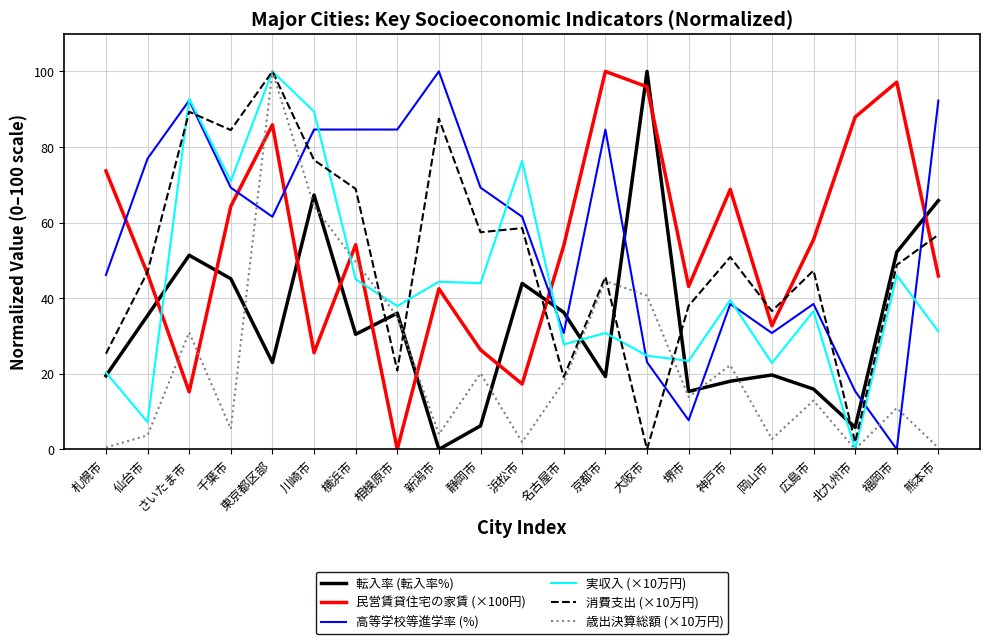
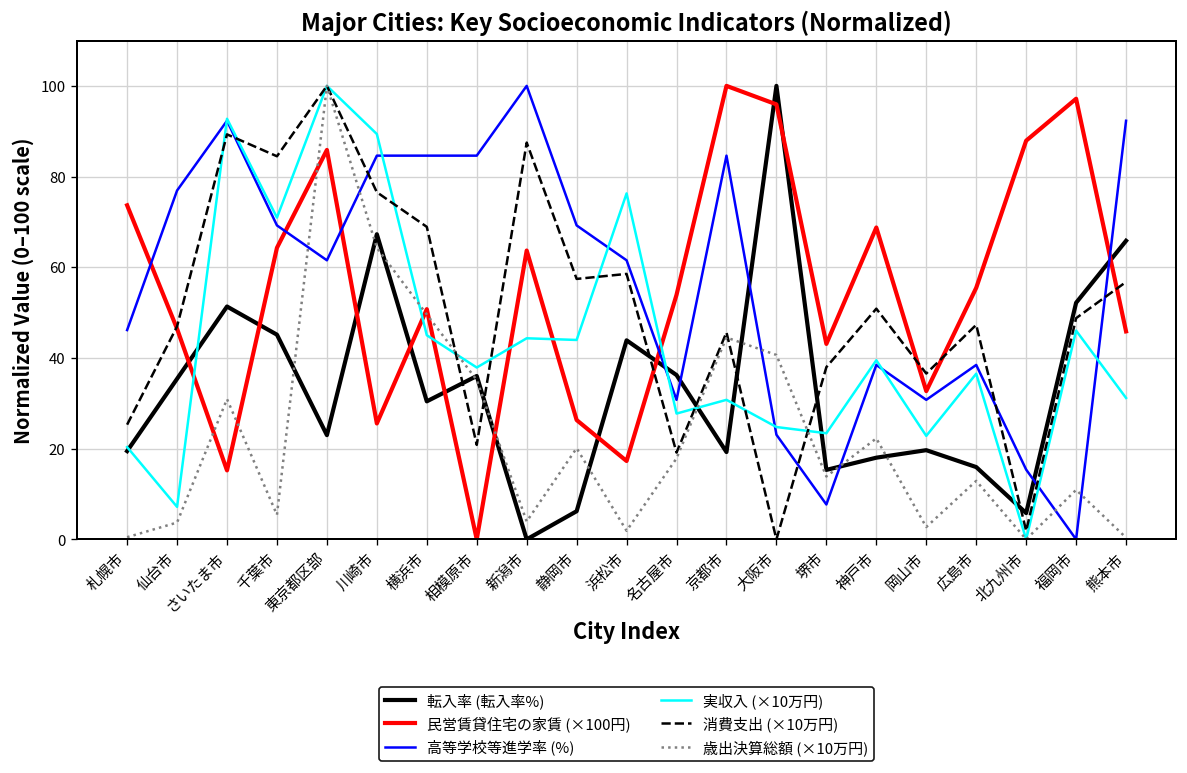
  {
    "民営賃貸住宅の家賃 (×100円)": {
      "札幌市": 74,
      "さいたま市": 15,
      "千葉市": 64,
      "東京都区部": 86,
      "川崎市": 26,
-     "横浜市": 54,
+     "横浜市": 51,
      "相模原市": 0,
-     "新潟市": 42,
+     "新潟市": 64,
      "静岡市": 26,
      "浜松市": 17,
      "名古屋市": 54,
      "京都市": 100,
      "大阪市": 96,
      "堺市": 43,
      "神戸市": 69,
      "岡山市": 33,
      "広島市": 55,
      "北九州市": 88,
      "福岡市": 97,
      "熊本市": 46
    },
    "高等学校等進学率 (%)": {
      "札幌市": 46,
      "仙台市": 77,
      "千葉市": 69,
      "東京都区部": 62,
      "川崎市": 85,
      "横浜市": 85,
      "相模原市": 85,
      "新潟市": 100,
      "静岡市": 69,
      "浜松市": 62,
      "名古屋市": 31,
      "京都市": 85,
      "大阪市": 23,
      "堺市": 8,
      "神戸市": 38,
      "岡山市": 31,
      "広島市": 38,
      "北九州市": 15,
      "福岡市": 0,
      "熊本市": 92
    },
    "実収入 (×10万円)": {
      "札幌市": 20,
      "仙台市": 7,
      "千葉市": 71,
      "川崎市": 89,
      "横浜市": 45,
      "相模原市": 38,
      "新潟市": 44,
      "静岡市": 44,
      "浜松市": 76,
      "名古屋市": 28,
      "京都市": 31,
      "大阪市": 25,
      "堺市": 23,
      "神戸市": 39,
      "岡山市": 23,
      "広島市": 37,
      "福岡市": 46,
      "熊本市": 31
    },
    "歳出決算総額 (×10万円)": {
      "札幌市": 0,
      "仙台市": 4,
      "さいたま市": 31,
      "千葉市": 5,
      "川崎市": 64,
      "横浜市": 50,
      "相模原市": 35,
      "新潟市": 4,
      "静岡市": 20,
      "浜松市": 2,
      "名古屋市": 18,
      "京都市": 45,
      "大阪市": 41,
      "堺市": 14,
      "神戸市": 22,
      "岡山市": 3,
      "広島市": 13,
      "福岡市": 11,
      "熊本市": 0
    }
  }
